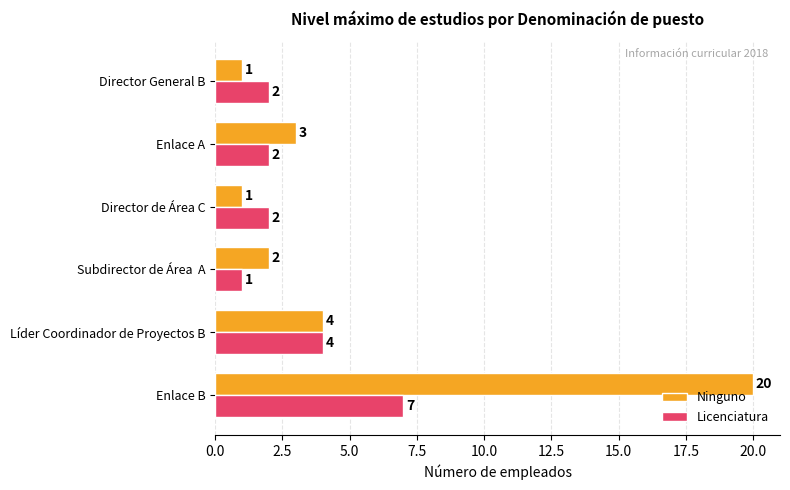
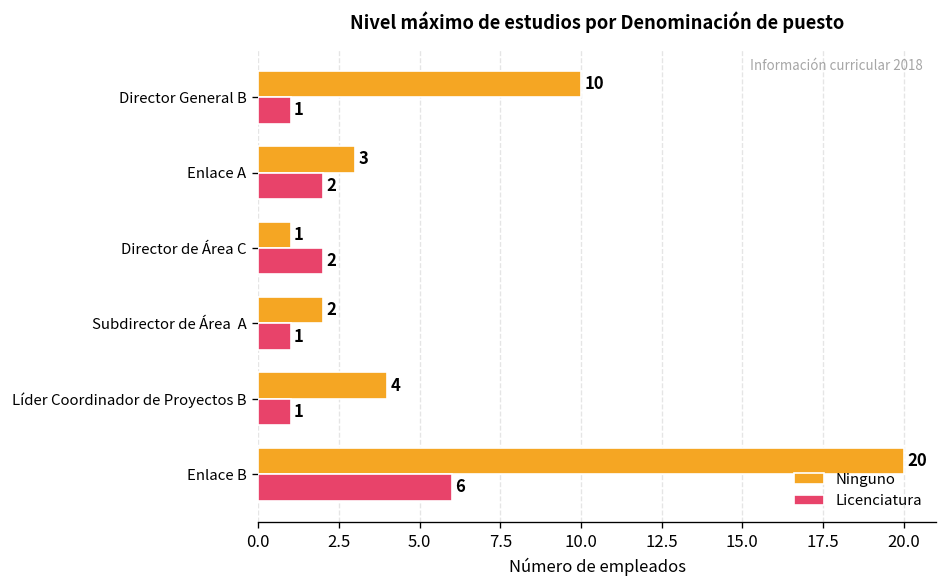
  {
    "Ninguno": {
-     "Director General B": 1,
+     "Director General B": 10,
      "Enlace A": 3,
      "Director de Área C": 1,
      "Subdirector de Área A": 2,
      "Líder Coordinador de Proyectos B": 4,
      "Enlace B": 20
    },
    "Licenciatura": {
-     "Director General B": 2,
+     "Director General B": 1,
      "Enlace A": 2,
      "Director de Área C": 2,
      "Subdirector de Área A": 1,
-     "Líder Coordinador de Proyectos B": 4,
-     "Enlace B": 7
+     "Líder Coordinador de Proyectos B": 1,
+     "Enlace B": 6
    }
  }
